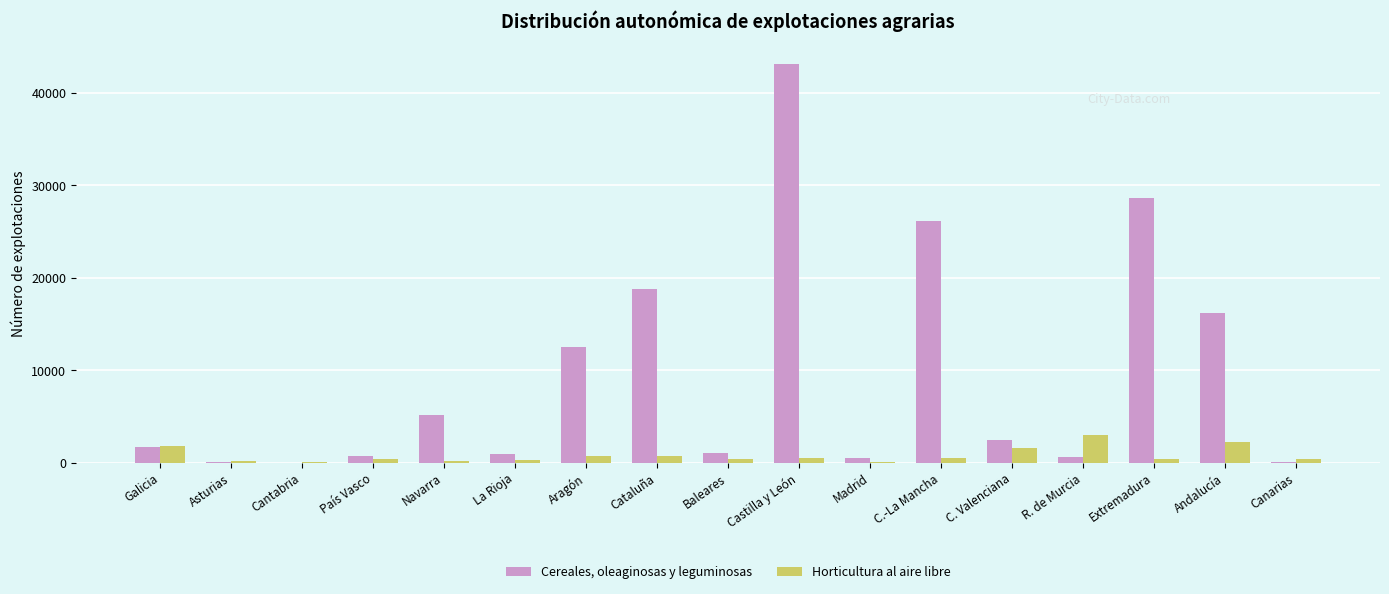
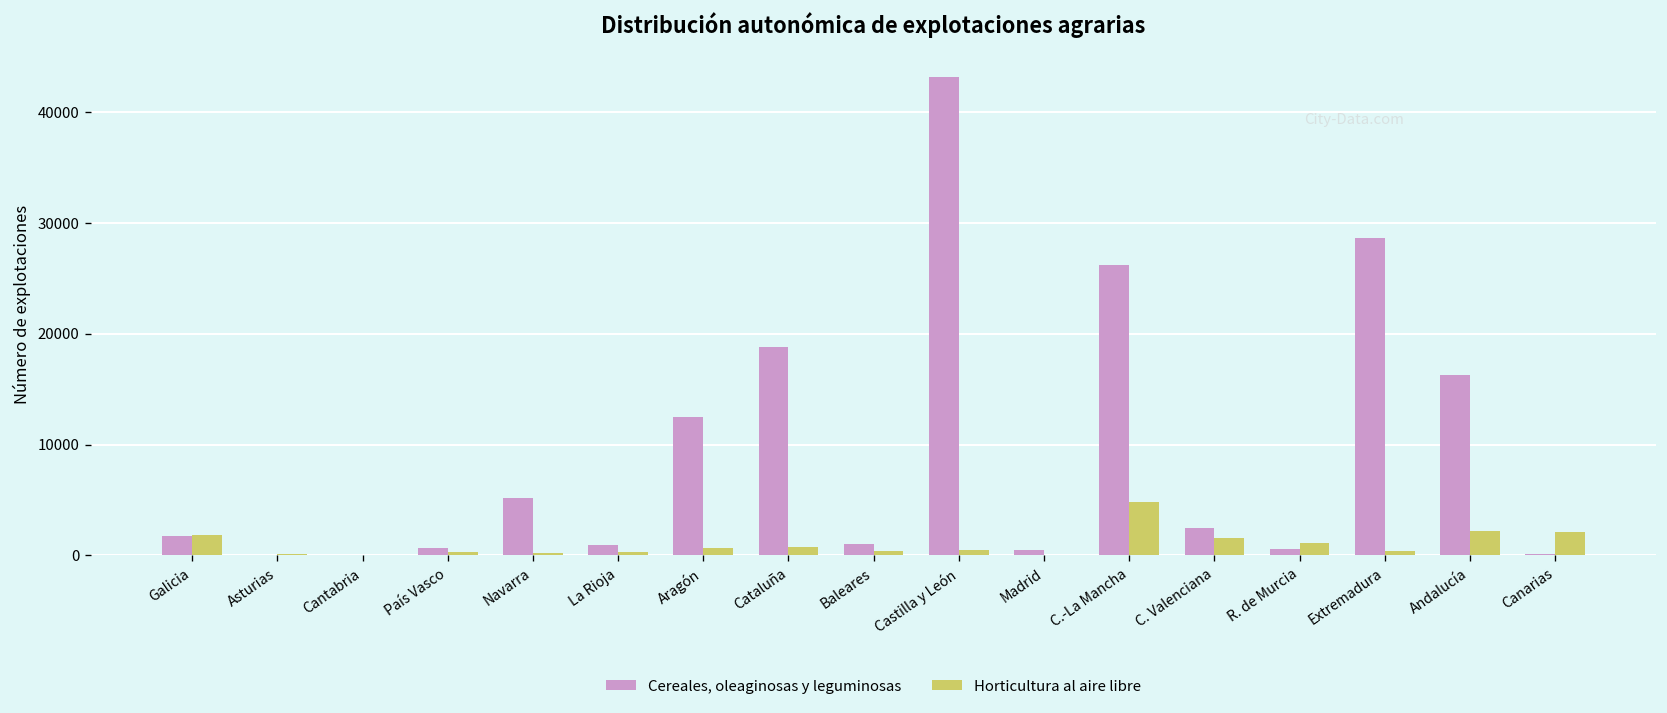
  {
    "Cereales, oleaginosas y leguminosas": {
      "Galicia": 2000,
      "País Vasco": 1000,
      "Navarra": 5000,
      "La Rioja": 1000,
      "Aragón": 13000,
      "Cataluña": 19000,
      "Baleares": 1000,
      "Castilla y León": 43000,
      "Madrid": 0,
      "C.-La Mancha": 26000,
      "C. Valenciana": 2000,
      "R. de Murcia": 1000,
      "Extremadura": 29000,
      "Andalucía": 16000
    },
    "Horticultura al aire libre": {
      "Galicia": 2000,
      "País Vasco": 0,
      "Aragón": 1000,
      "Cataluña": 1000,
      "Baleares": 0,
      "Castilla y León": 0,
-     "C.-La Mancha": 1000,
+     "C.-La Mancha": 5000,
      "C. Valenciana": 2000,
-     "R. de Murcia": 3000,
+     "R. de Murcia": 1000,
      "Extremadura": 0,
      "Andalucía": 2000,
-     "Canarias": 0
+     "Canarias": 2000
    }
  }
